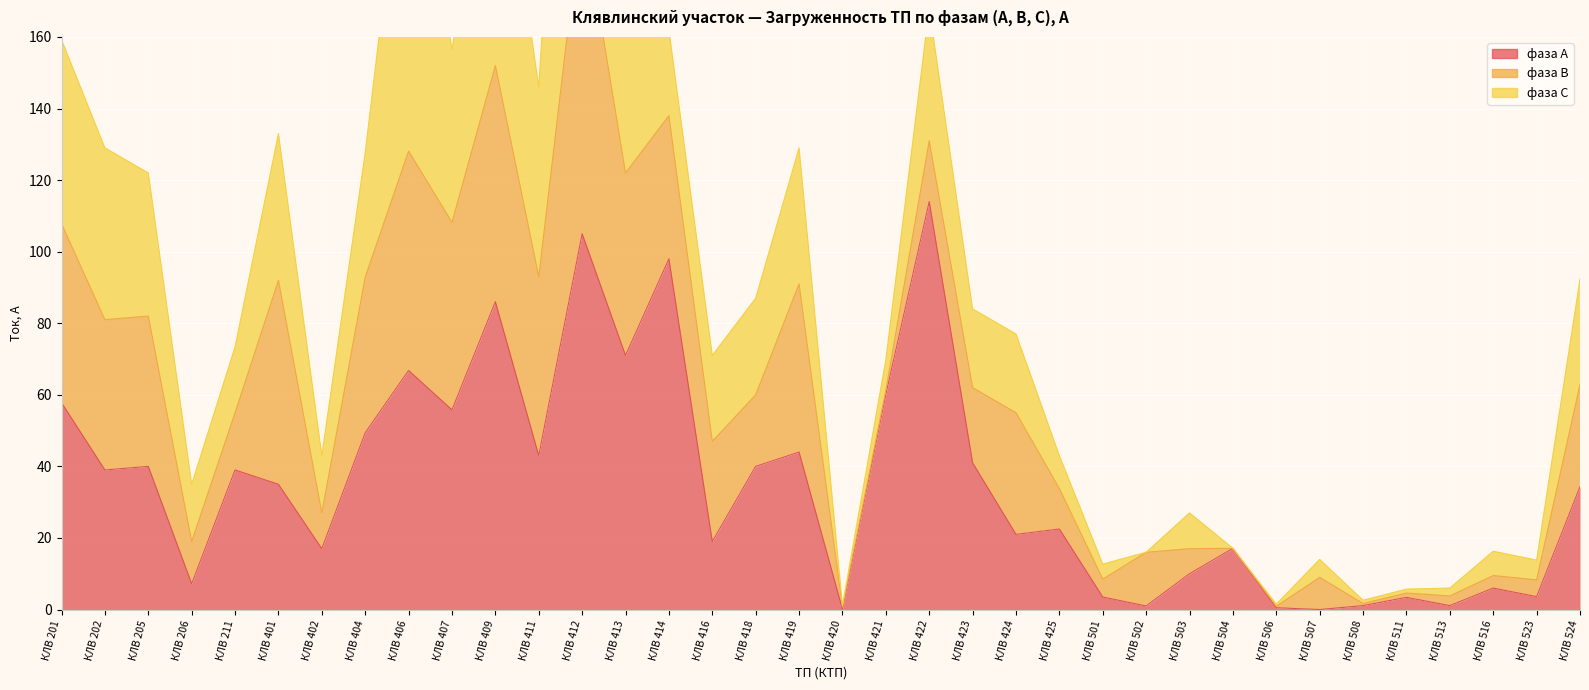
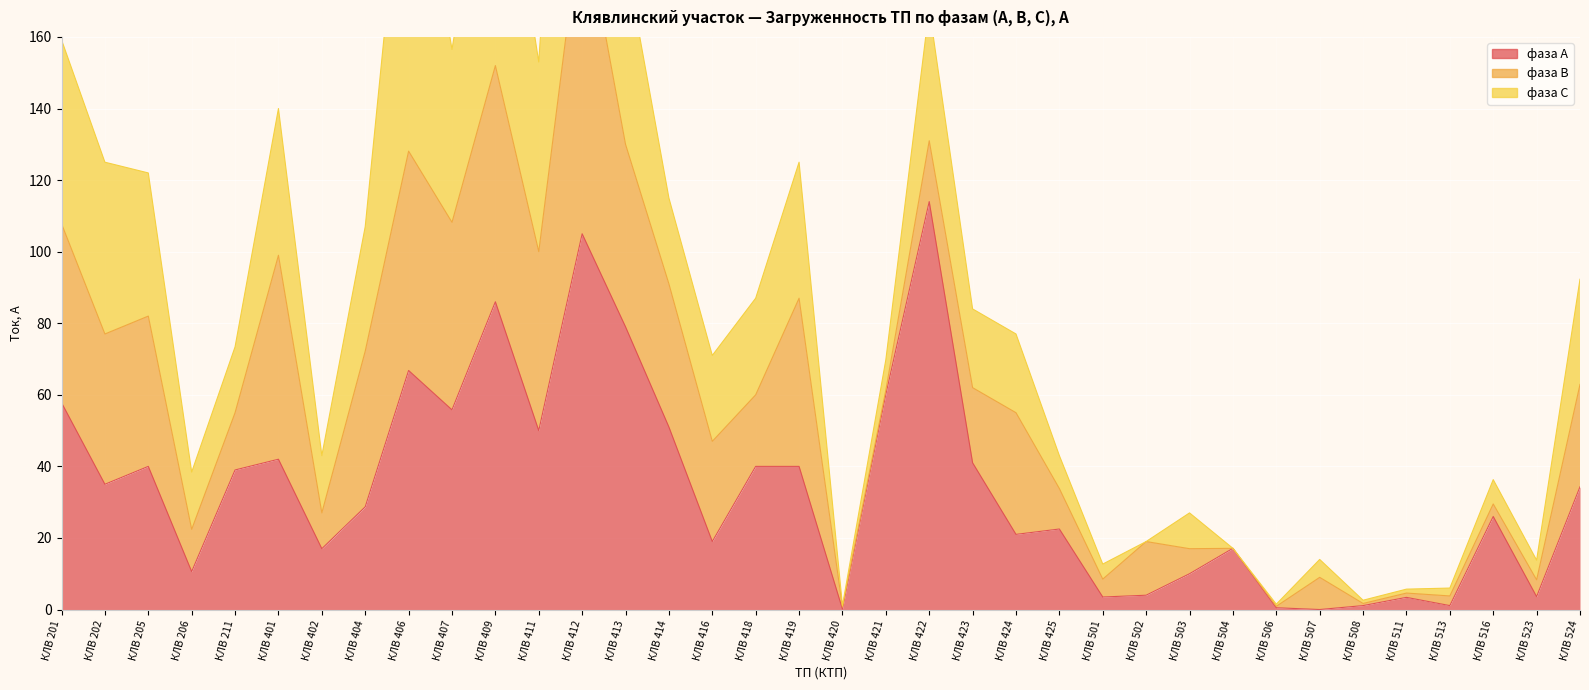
  {
    "фаза А": {
      "КЛВ 201": 58,
-     "КЛВ 202": 39,
+     "КЛВ 202": 35,
      "КЛВ 205": 40,
-     "КЛВ 206": 7,
+     "КЛВ 206": 11,
      "КЛВ 211": 39,
-     "КЛВ 401": 35,
+     "КЛВ 401": 42,
      "КЛВ 402": 17,
-     "КЛВ 404": 49,
+     "КЛВ 404": 29,
      "КЛВ 406": 67,
      "КЛВ 407": 56,
      "КЛВ 409": 86,
-     "КЛВ 411": 43,
+     "КЛВ 411": 50,
      "КЛВ 412": 105,
-     "КЛВ 413": 71,
-     "КЛВ 414": 98,
+     "КЛВ 413": 79,
+     "КЛВ 414": 51,
      "КЛВ 416": 19,
      "КЛВ 418": 40,
-     "КЛВ 419": 44,
+     "КЛВ 419": 40,
      "КЛВ 421": 60,
      "КЛВ 422": 114,
      "КЛВ 423": 41,
      "КЛВ 424": 21,
      "КЛВ 425": 23,
      "КЛВ 501": 4,
-     "КЛВ 502": 1,
+     "КЛВ 502": 4,
      "КЛВ 503": 10,
      "КЛВ 507": 0,
      "КЛВ 511": 3,
      "КЛВ 513": 1,
-     "КЛВ 516": 6,
+     "КЛВ 516": 26,
      "КЛВ 523": 4,
      "КЛВ 524": 34
    }
  }
